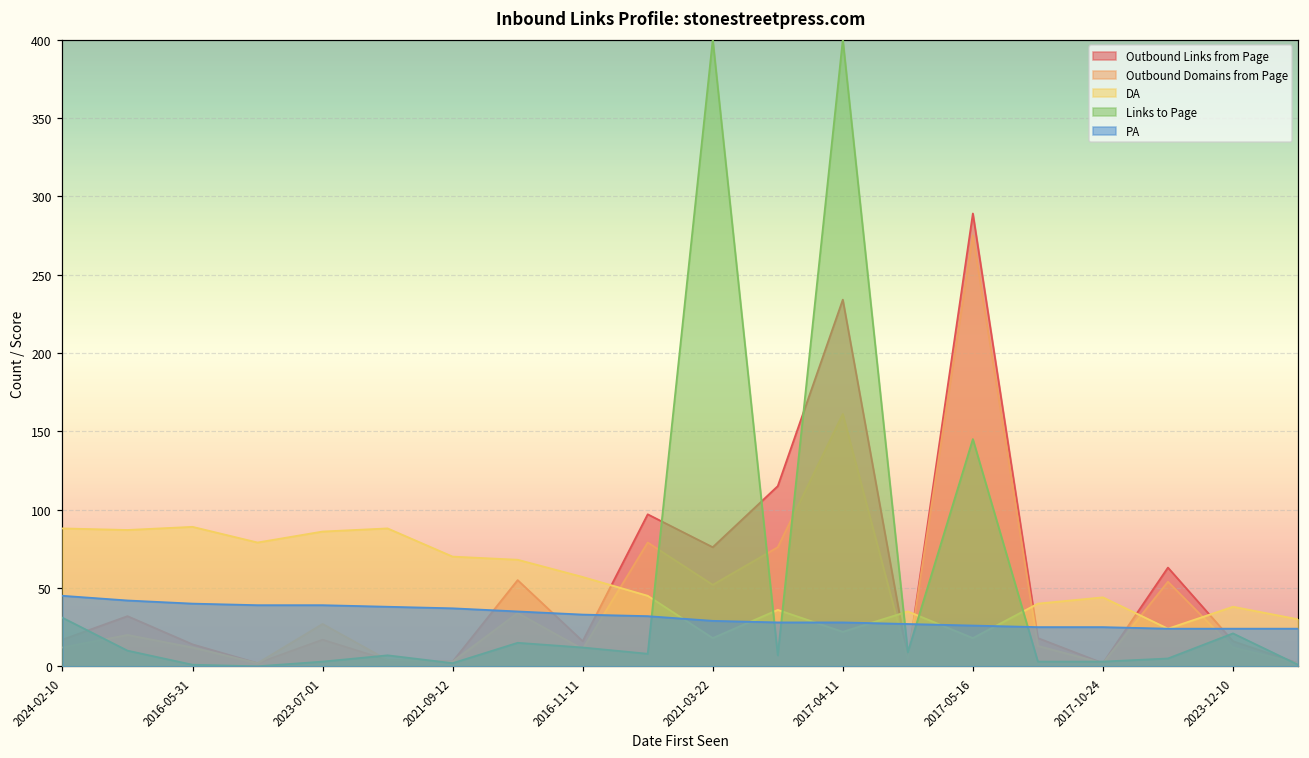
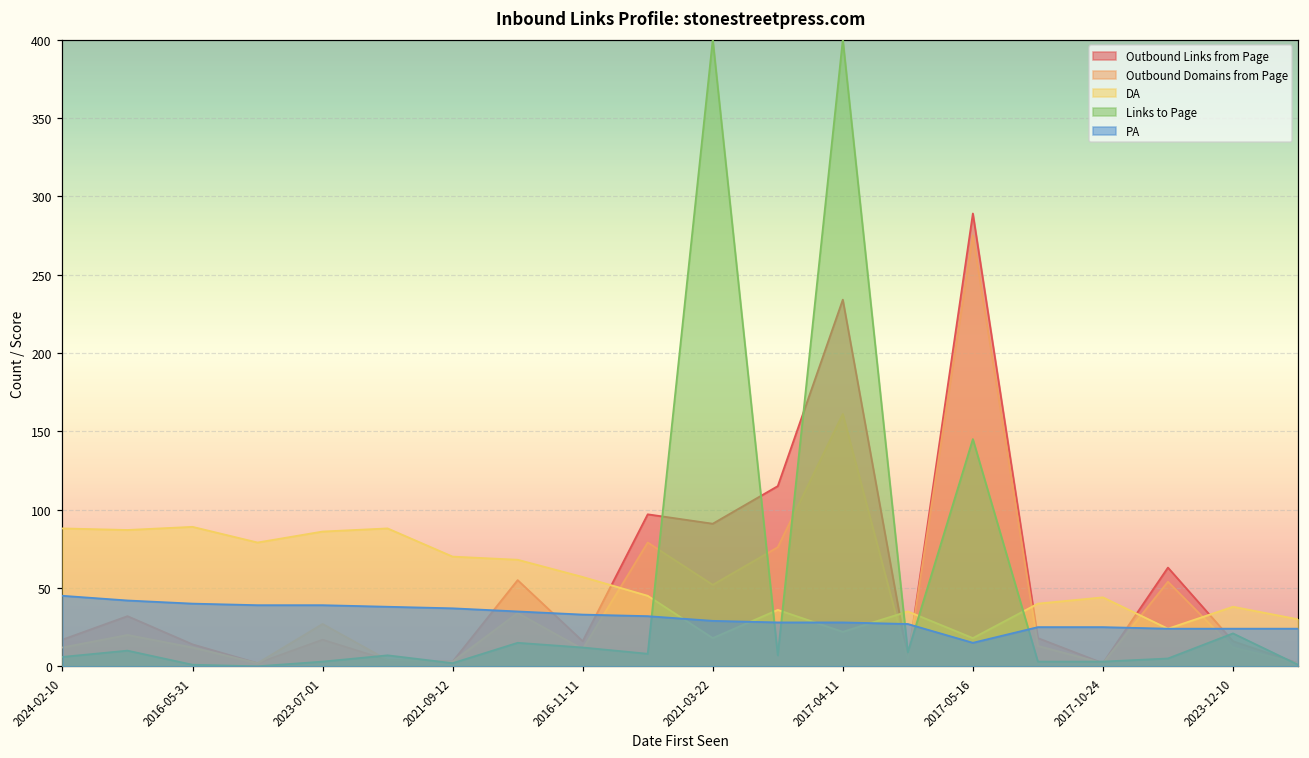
  {
    "Outbound Links from Page": {
      "2024-02-10": 17,
      "2016-05-31": 14,
      "2023-07-01": 17,
      "2016-11-11": 16,
-     "2021-03-22": 76,
+     "2021-03-22": 91,
      "2017-04-11": 234,
      "2017-05-16": 289,
      "2023-12-10": 16
    },
    "Links to Page": {
-     "2024-02-10": 31,
+     "2024-02-10": 6,
      "2016-05-31": 1,
      "2023-07-01": 3,
      "2021-03-22": 400,
      "2017-04-11": 400,
      "2017-05-16": 145,
      "2023-12-10": 21
    },
    "PA": {
      "2024-02-10": 45,
      "2016-05-31": 40,
      "2023-07-01": 39,
      "2021-09-12": 37,
      "2016-11-11": 33,
      "2021-03-22": 29,
      "2017-04-11": 28,
-     "2017-05-16": 26,
+     "2017-05-16": 15,
      "2017-10-24": 25,
      "2023-12-10": 24
    }
  }
